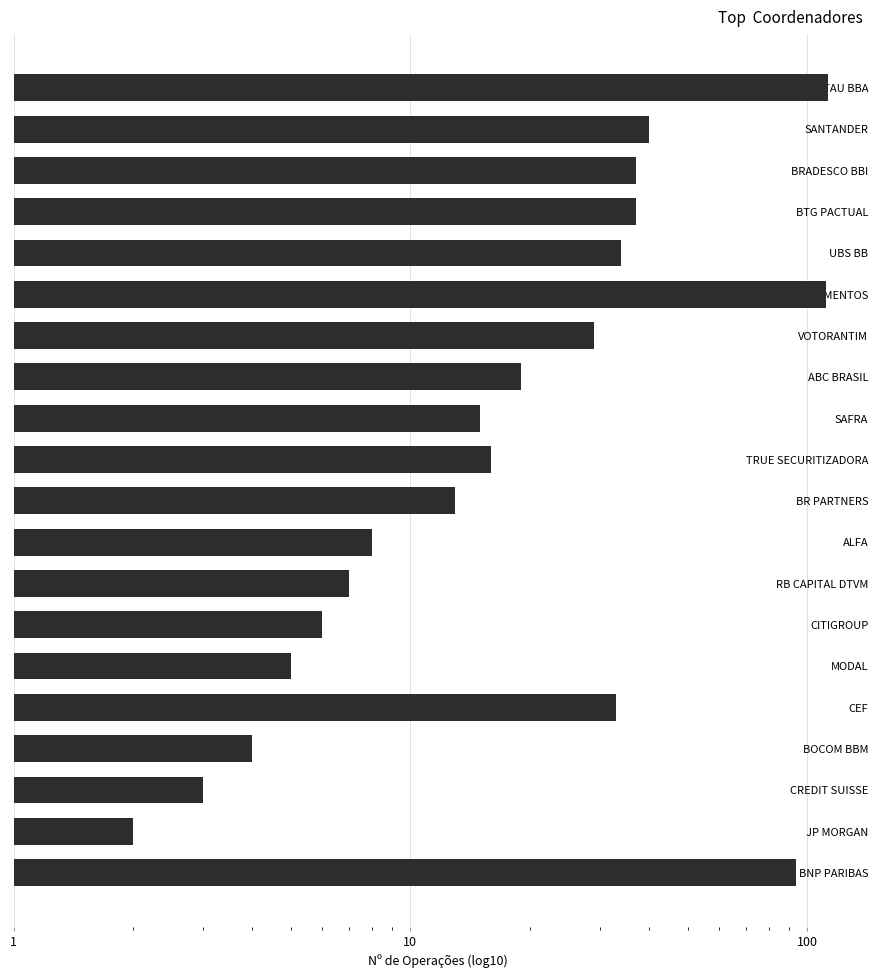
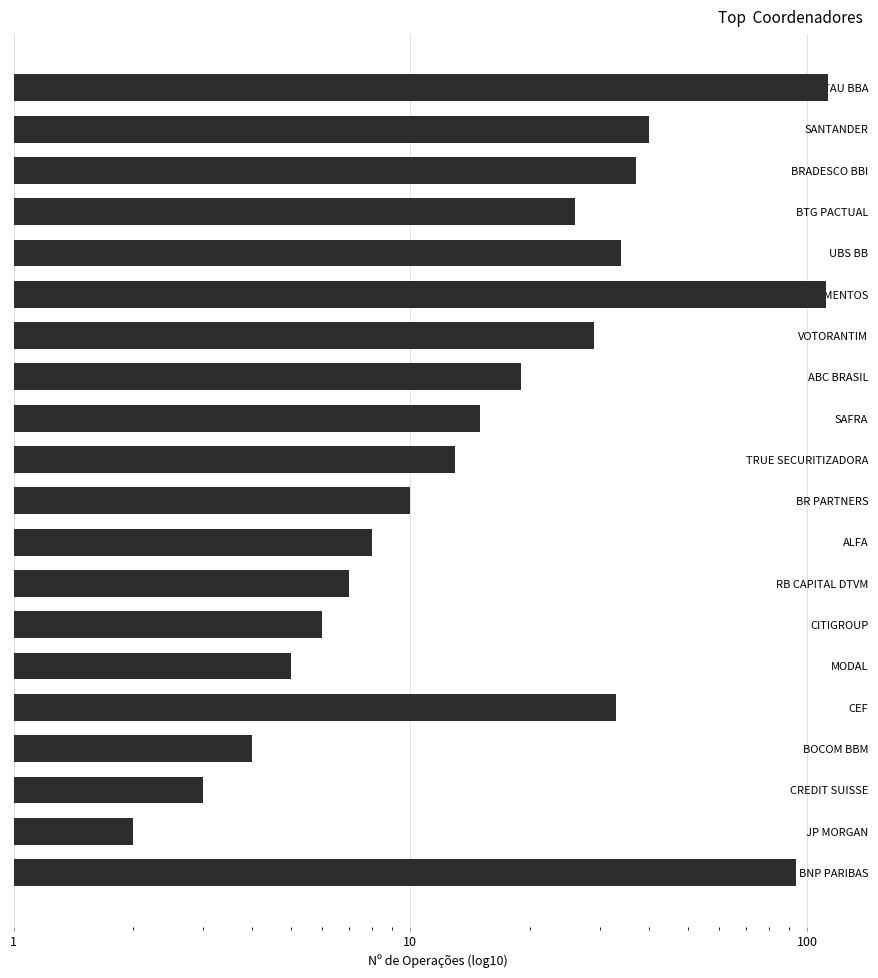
  {
    "ITAU BBA": 113,
    "SANTANDER": 40,
    "BRADESCO BBI": 37,
-   "BTG PACTUAL": 37,
+   "BTG PACTUAL": 26,
    "UBS BB": 34,
    "VOTORANTIM": 29,
    "ABC BRASIL": 19,
    "SAFRA": 15,
-   "TRUE SECURITIZADORA": 16,
-   "BR PARTNERS": 13,
+   "TRUE SECURITIZADORA": 13,
+   "BR PARTNERS": 10,
    "ALFA": 8,
    "RB CAPITAL DTVM": 7,
    "CITIGROUP": 6,
    "CEF": 33,
    "BOCOM BBM": 4,
    "CREDIT SUISSE": 3,
    "JP MORGAN": 2,
    "BNP PARIBAS": 94
  }
